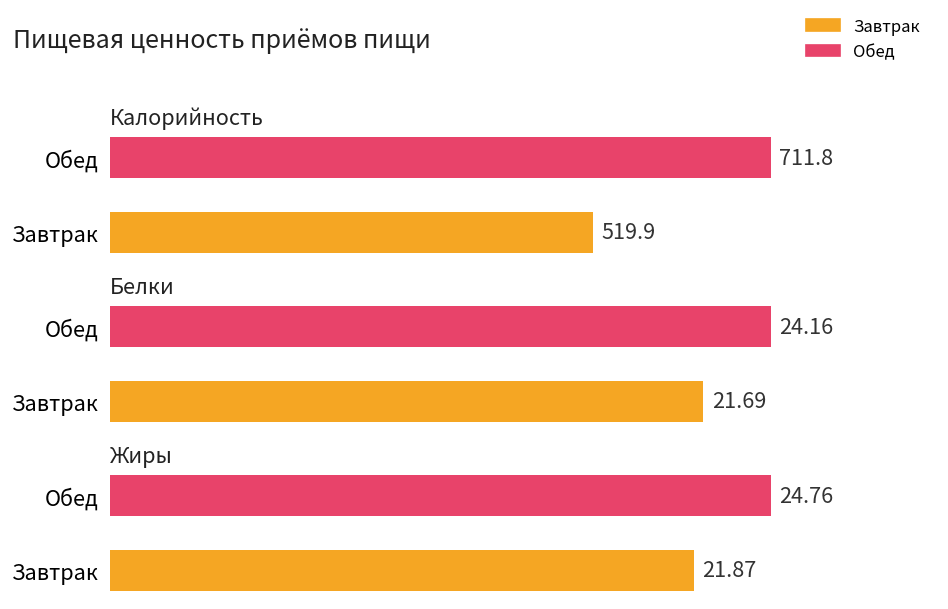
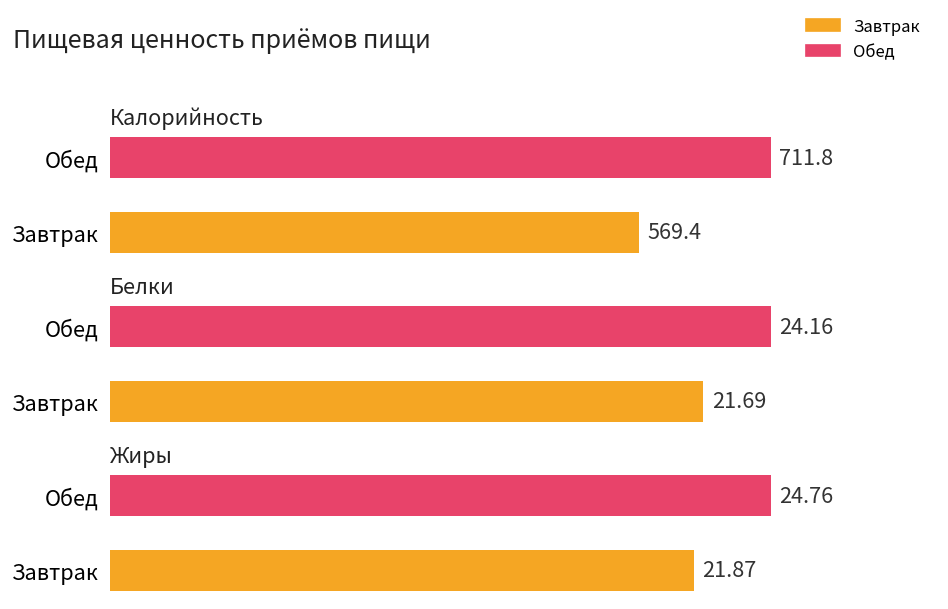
  {
    "Калорийность": {
      "Обед": 711.8,
-     "Завтрак": 519.9
+     "Завтрак": 569.4
    },
    "Белки": {
      "Обед": 24.16,
      "Завтрак": 21.69
    },
    "Жиры": {
      "Обед": 24.76,
      "Завтрак": 21.87
    }
  }
